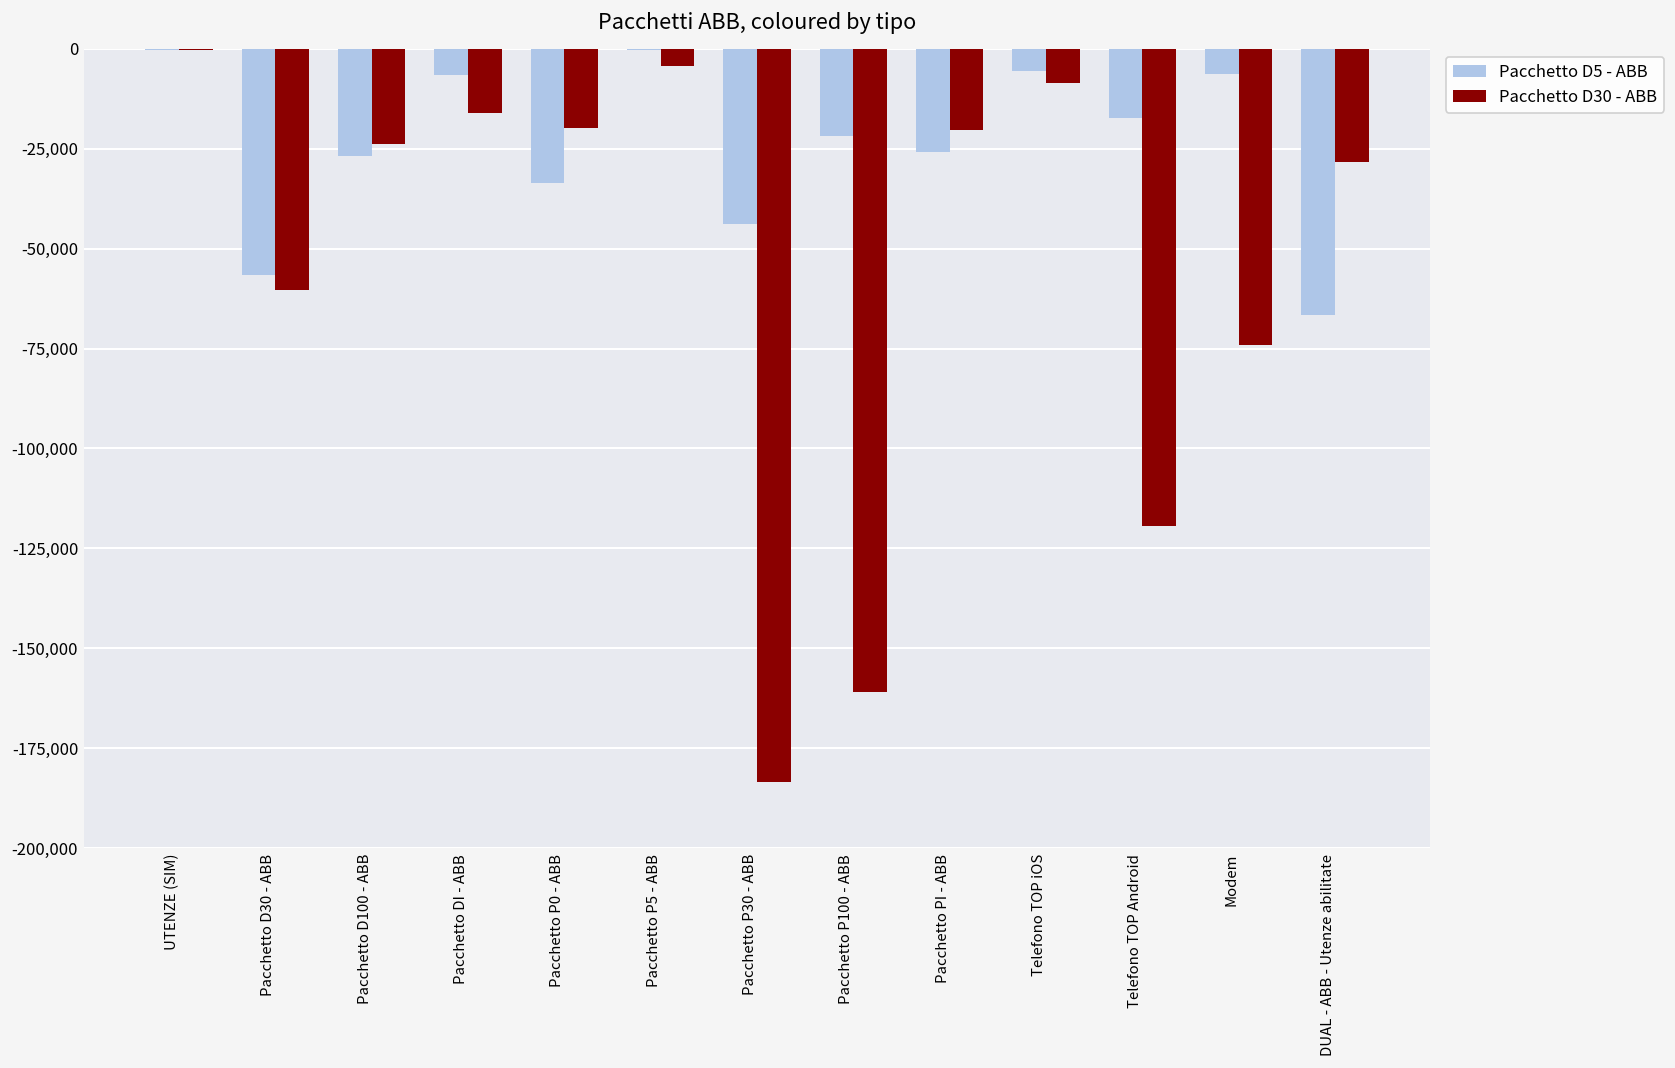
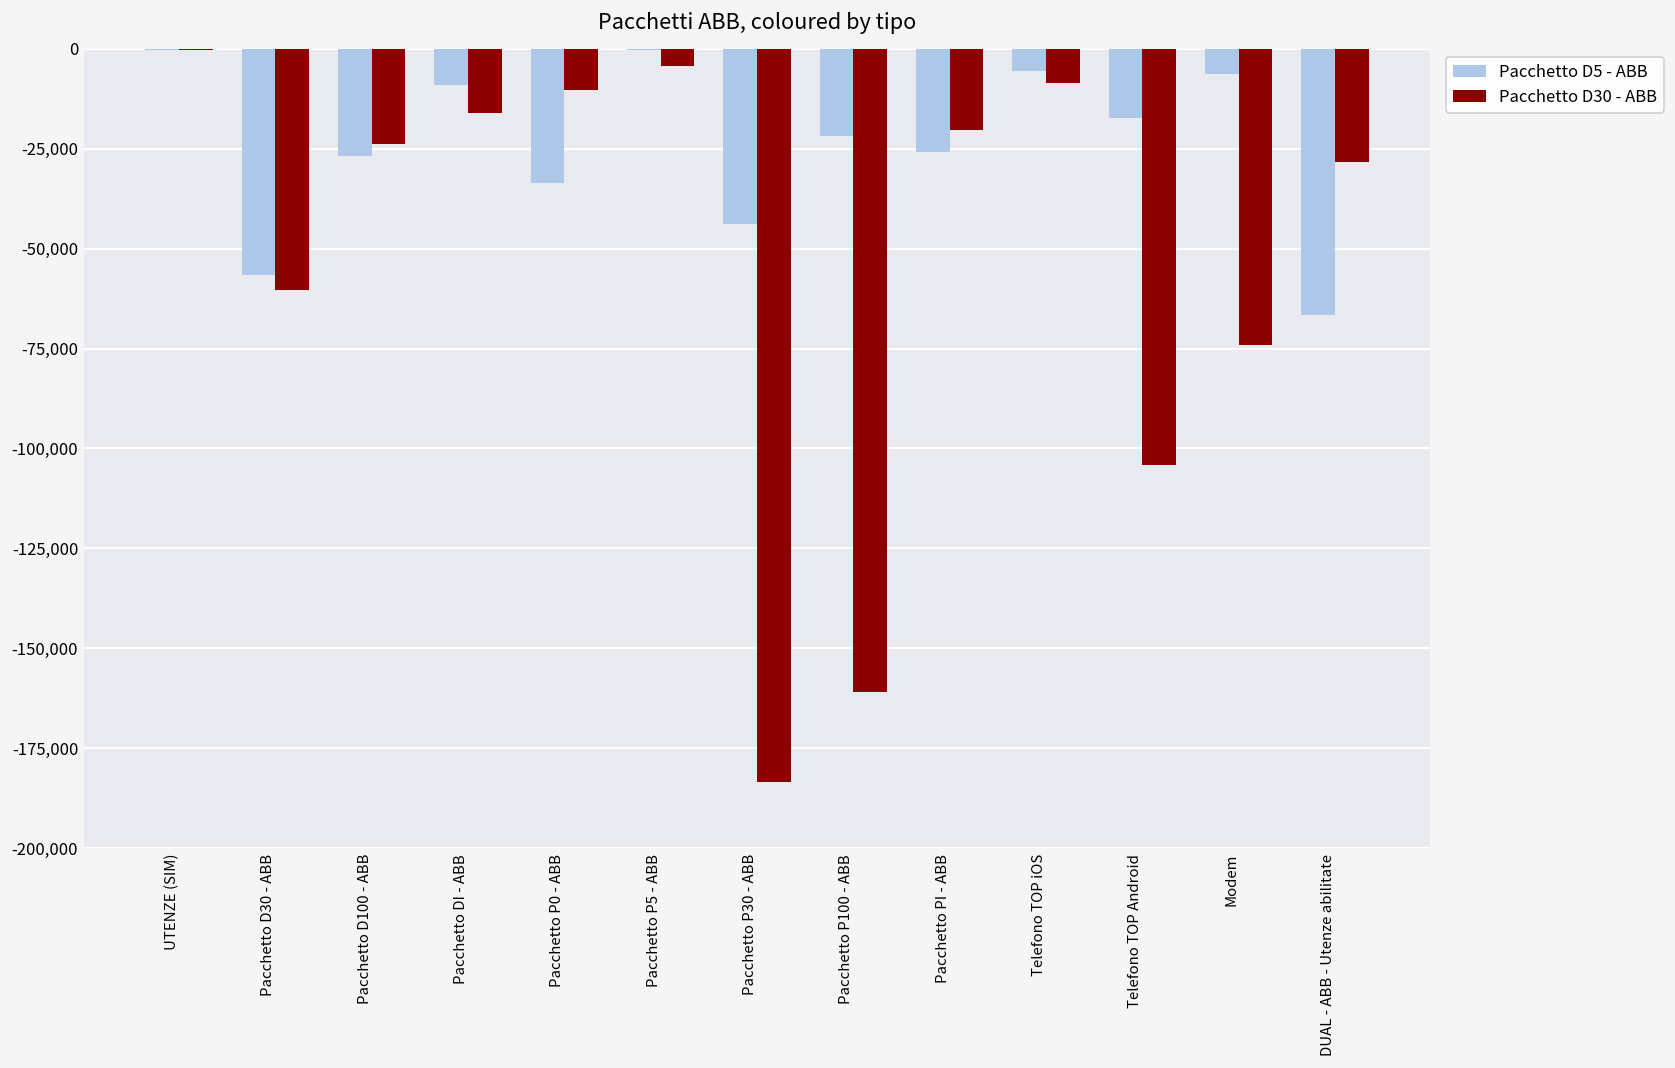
  {
    "Pacchetto D5 - ABB": {
      "Pacchetto D30 - ABB": "-57,000",
      "Pacchetto D100 - ABB": "-27,000",
-     "Pacchetto DI - ABB": "-6,000",
+     "Pacchetto DI - ABB": "-9,000",
      "Pacchetto P0 - ABB": "-33,000",
      "Pacchetto P30 - ABB": "-44,000",
      "Pacchetto P100 - ABB": "-22,000",
      "Pacchetto PI - ABB": "-26,000",
      "Telefono TOP iOS": "-5,000",
      "Telefono TOP Android": "-17,000",
      "Modem": "-6,000",
      "DUAL - ABB - Utenze abilitate": "-66,000"
    },
    "Pacchetto D30 - ABB": {
      "Pacchetto D30 - ABB": "-60,000",
      "Pacchetto D100 - ABB": "-24,000",
      "Pacchetto DI - ABB": "-16,000",
-     "Pacchetto P0 - ABB": "-20,000",
+     "Pacchetto P0 - ABB": "-10,000",
      "Pacchetto P5 - ABB": "-4,000",
      "Pacchetto P30 - ABB": "-183,000",
      "Pacchetto P100 - ABB": "-161,000",
      "Pacchetto PI - ABB": "-20,000",
      "Telefono TOP iOS": "-9,000",
-     "Telefono TOP Android": "-119,000",
+     "Telefono TOP Android": "-104,000",
      "Modem": "-74,000",
      "DUAL - ABB - Utenze abilitate": "-28,000"
    }
  }
